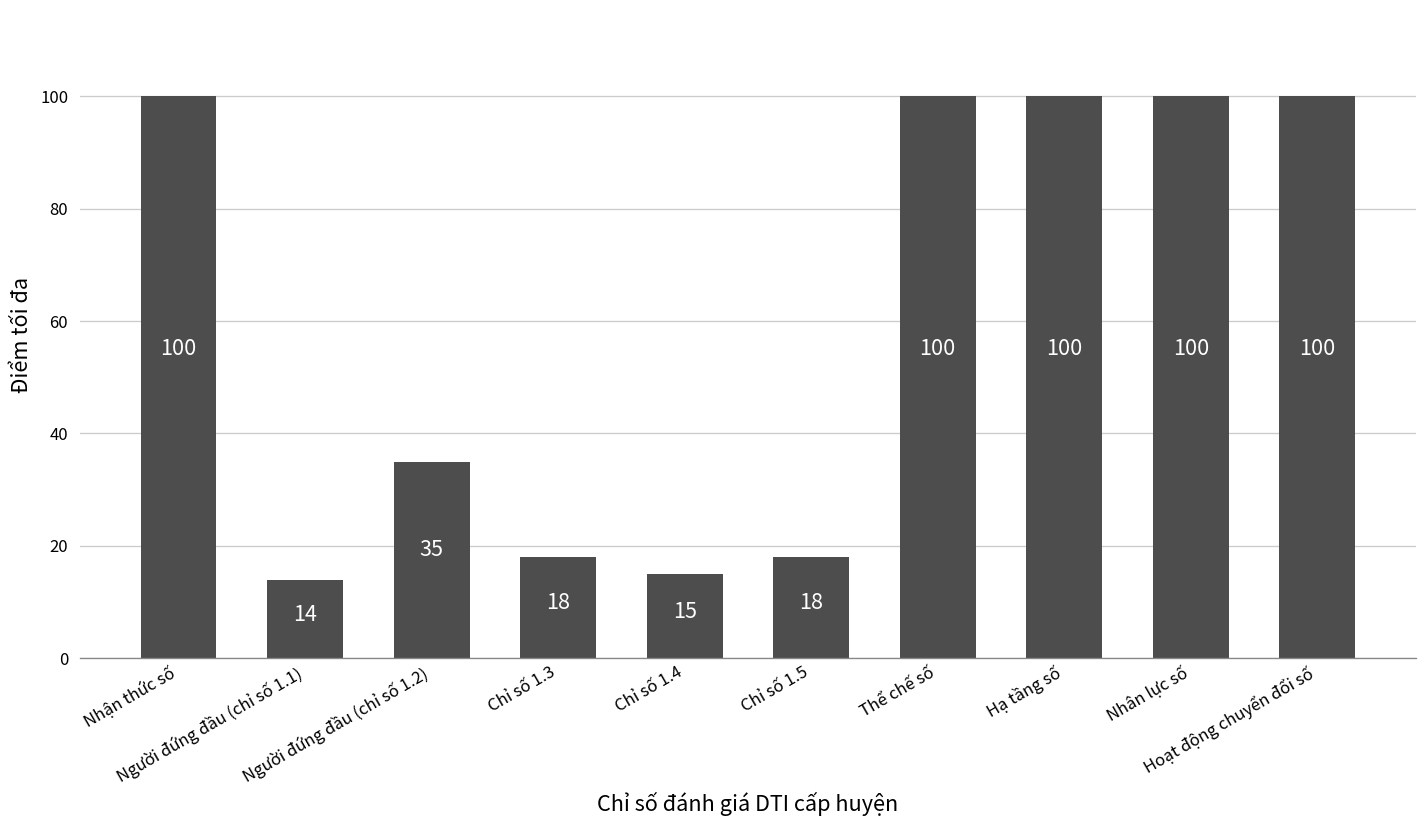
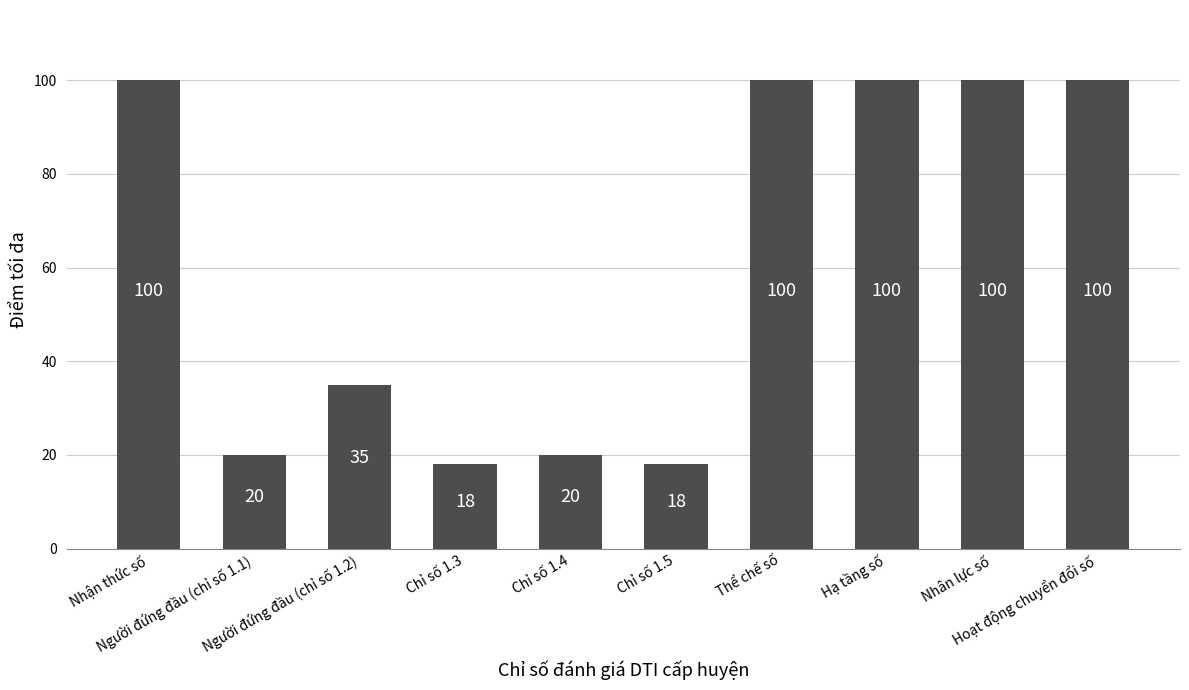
  {
    "Nhận thức số": 100,
-   "Người đứng đầu (chỉ số 1.1)": 14,
+   "Người đứng đầu (chỉ số 1.1)": 20,
    "Người đứng đầu (chỉ số 1.2)": 35,
    "Chỉ số 1.3": 18,
-   "Chỉ số 1.4": 15,
+   "Chỉ số 1.4": 20,
    "Chỉ số 1.5": 18,
    "Thể chế số": 100,
    "Hạ tầng số": 100,
    "Nhân lực số": 100,
    "Hoạt động chuyển đổi số": 100
  }
